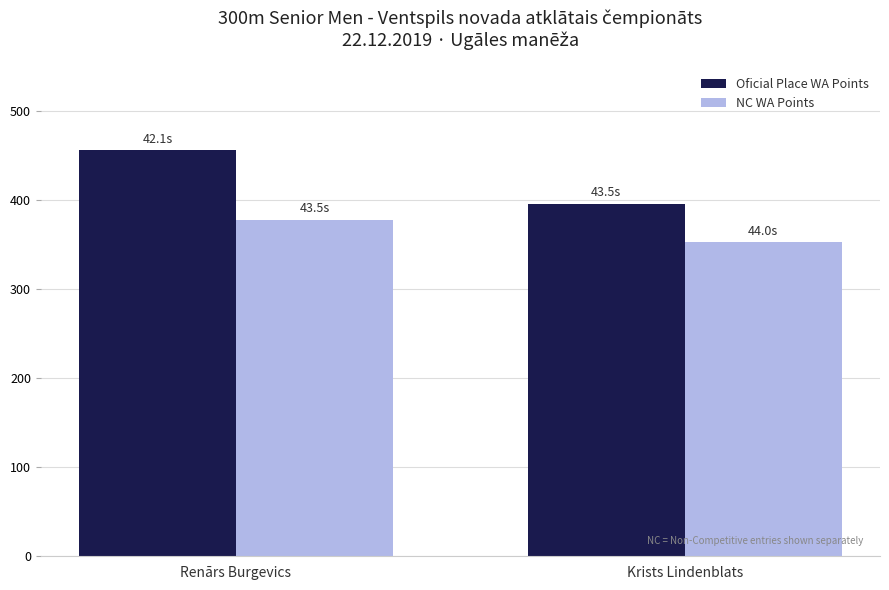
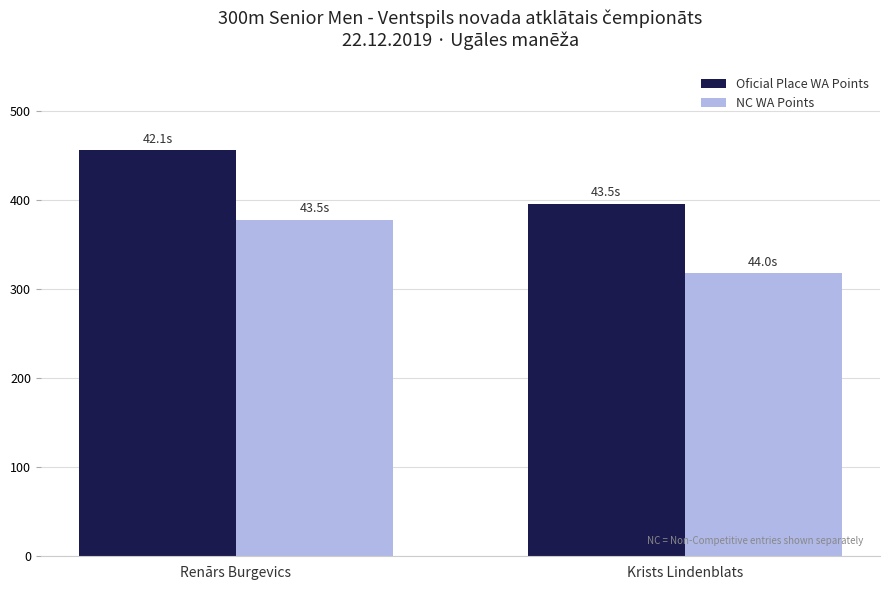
  {
    "NC WA Points": {
-     "Krists Lindenblats": 350
+     "Krists Lindenblats": 320
    }
  }
